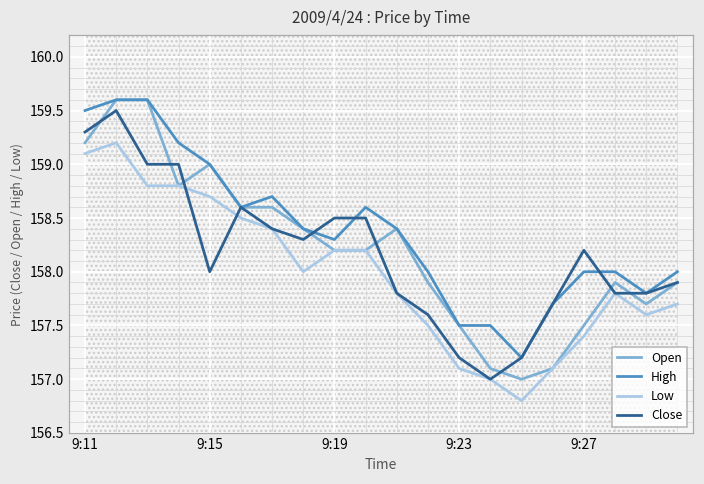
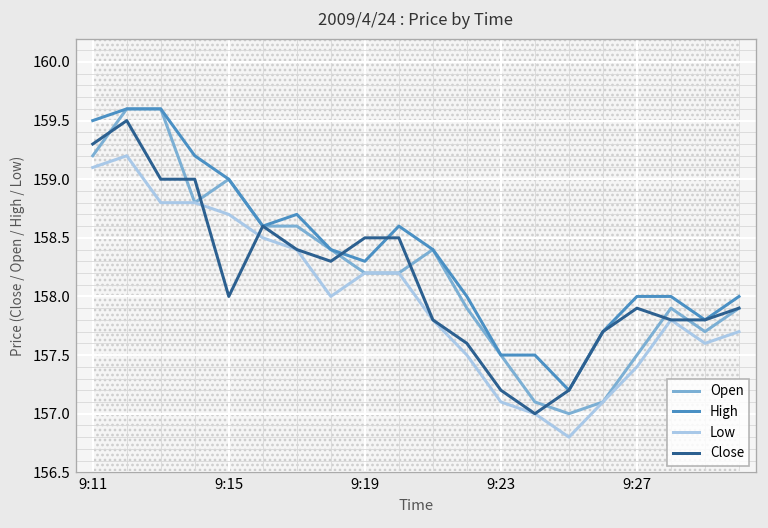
  {
    "High": {
      "9:11": 159.5,
      "9:19": 158.3,
      "9:27": 158.0
    },
    "Close": {
      "9:11": 159.3,
      "9:15": 158.0,
      "9:19": 158.5,
      "9:23": 157.2,
-     "9:27": 158.2
+     "9:27": 157.9
    }
  }
